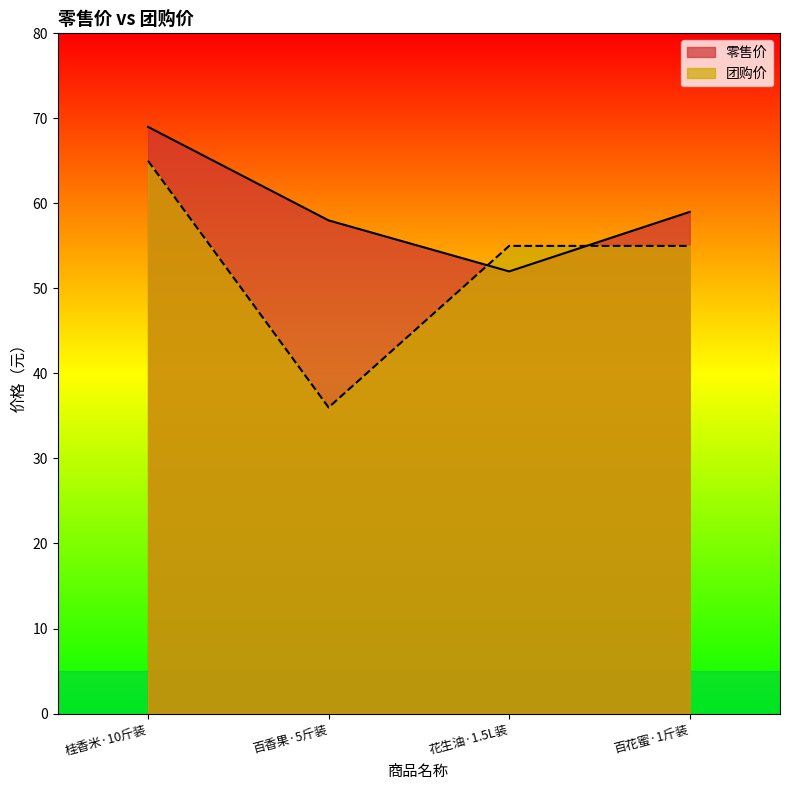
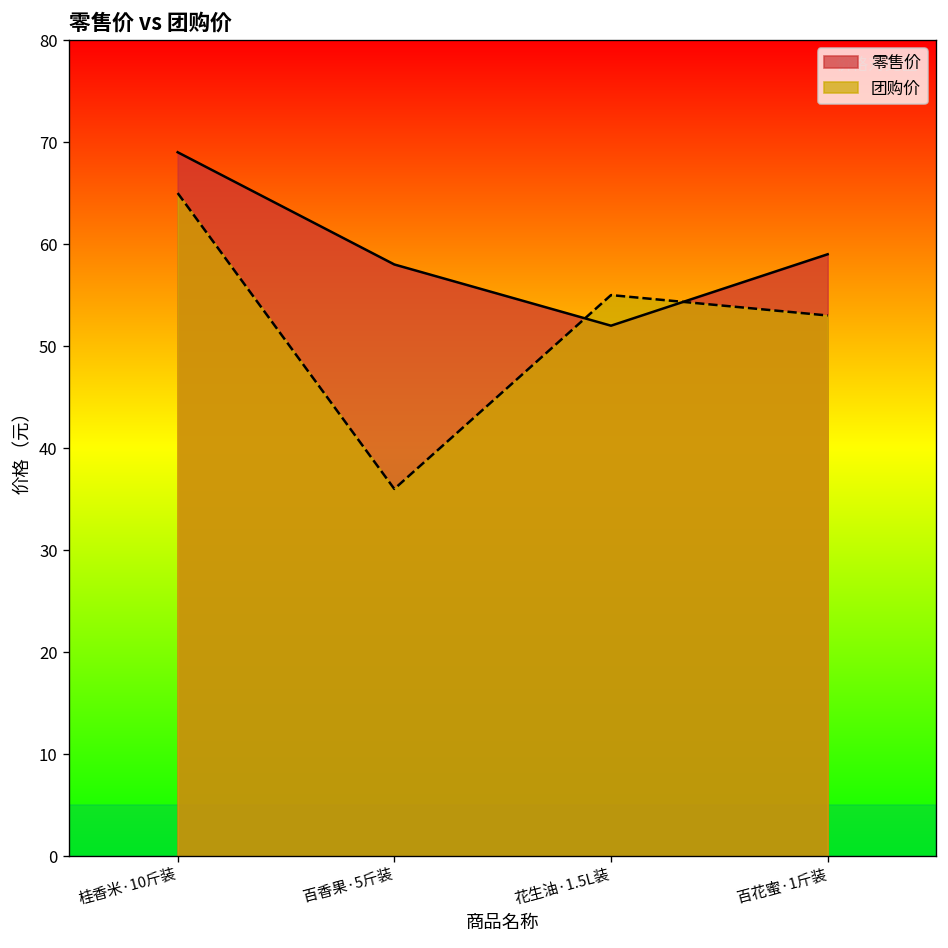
  {
    "零售价": {
      "桂香米·10斤装": 69,
      "百香果·5斤装": 58,
      "花生油·1.5L装": 52,
      "百花蜜·1斤装": 59
    },
    "团购价": {
      "桂香米·10斤装": 65,
      "百香果·5斤装": 36,
      "花生油·1.5L装": 55,
-     "百花蜜·1斤装": 55
+     "百花蜜·1斤装": 53
    }
  }
